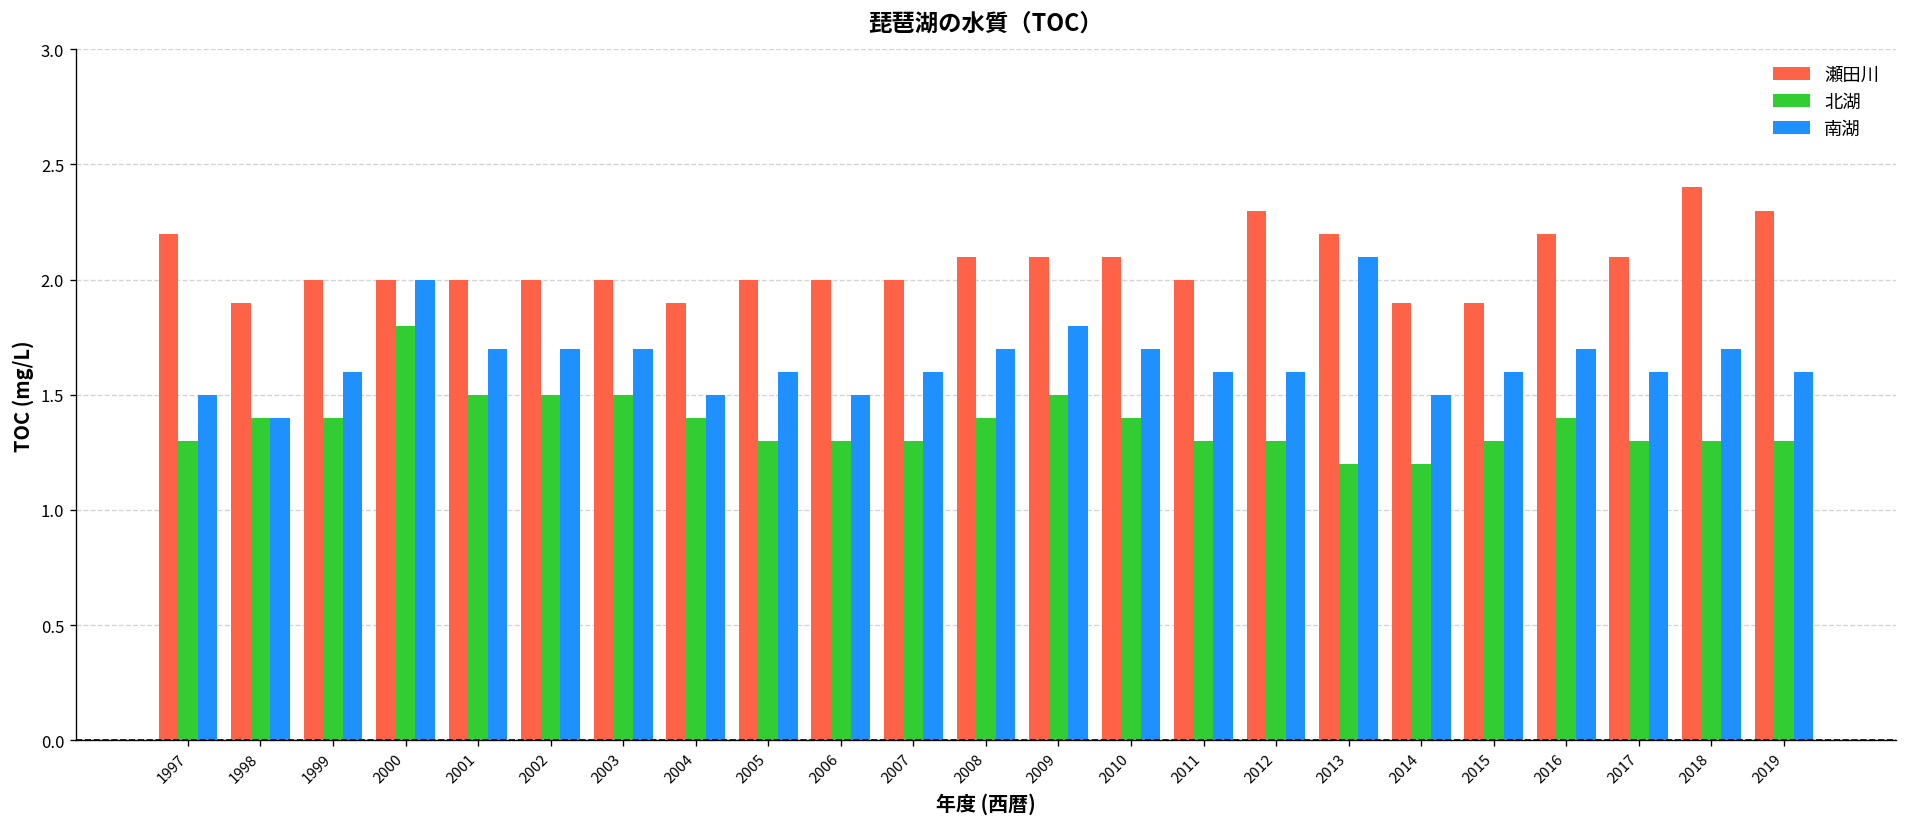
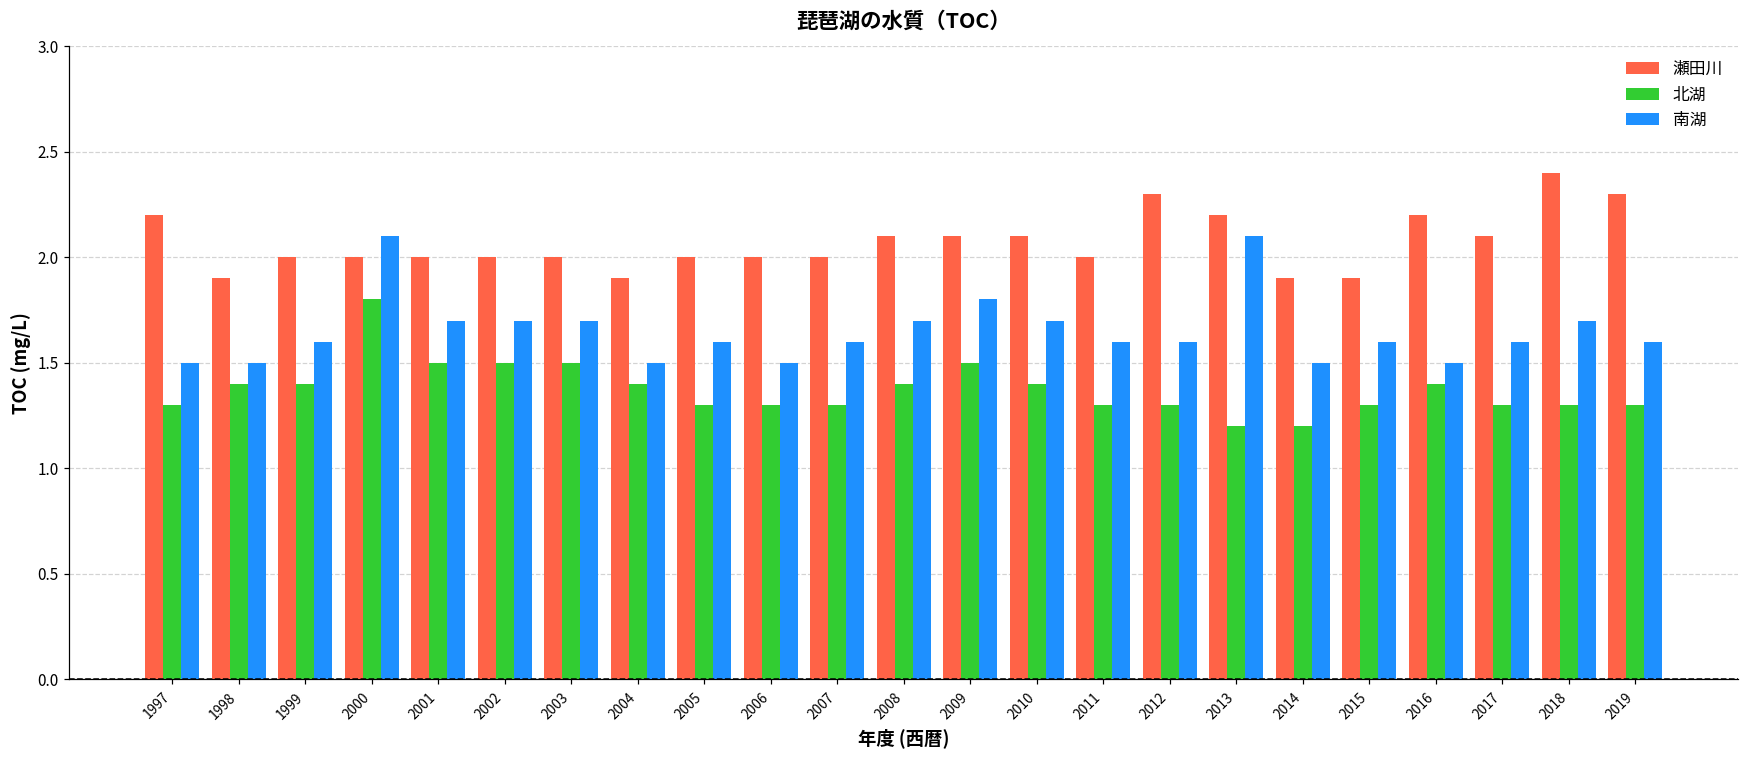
  {
    "瀬田川": {
      "1997": 2.2,
      "1998": 1.9,
      "1999": 2.0,
      "2000": 2.0,
      "2001": 2.0,
      "2002": 2.0,
      "2003": 2.0,
      "2004": 1.9,
      "2005": 2.0,
      "2006": 2.0,
      "2007": 2.0,
      "2008": 2.1,
      "2009": 2.1,
      "2010": 2.1,
      "2011": 2.0,
      "2012": 2.3,
      "2013": 2.2,
      "2014": 1.9,
      "2015": 1.9,
      "2016": 2.2,
      "2017": 2.1,
      "2018": 2.4,
      "2019": 2.3
    },
    "北湖": {
      "1997": 1.3,
      "1998": 1.4,
      "1999": 1.4,
      "2000": 1.8,
      "2001": 1.5,
      "2002": 1.5,
      "2003": 1.5,
      "2004": 1.4,
      "2005": 1.3,
      "2006": 1.3,
      "2007": 1.3,
      "2008": 1.4,
      "2009": 1.5,
      "2010": 1.4,
      "2011": 1.3,
      "2012": 1.3,
      "2013": 1.2,
      "2014": 1.2,
      "2015": 1.3,
      "2016": 1.4,
      "2017": 1.3,
      "2018": 1.3,
      "2019": 1.3
    },
    "南湖": {
      "1997": 1.5,
-     "1998": 1.4,
+     "1998": 1.5,
      "1999": 1.6,
-     "2000": 2.0,
+     "2000": 2.1,
      "2001": 1.7,
      "2002": 1.7,
      "2003": 1.7,
      "2004": 1.5,
      "2005": 1.6,
      "2006": 1.5,
      "2007": 1.6,
      "2008": 1.7,
      "2009": 1.8,
      "2010": 1.7,
      "2011": 1.6,
      "2012": 1.6,
      "2013": 2.1,
      "2014": 1.5,
      "2015": 1.6,
-     "2016": 1.7,
+     "2016": 1.5,
      "2017": 1.6,
      "2018": 1.7,
      "2019": 1.6
    }
  }
